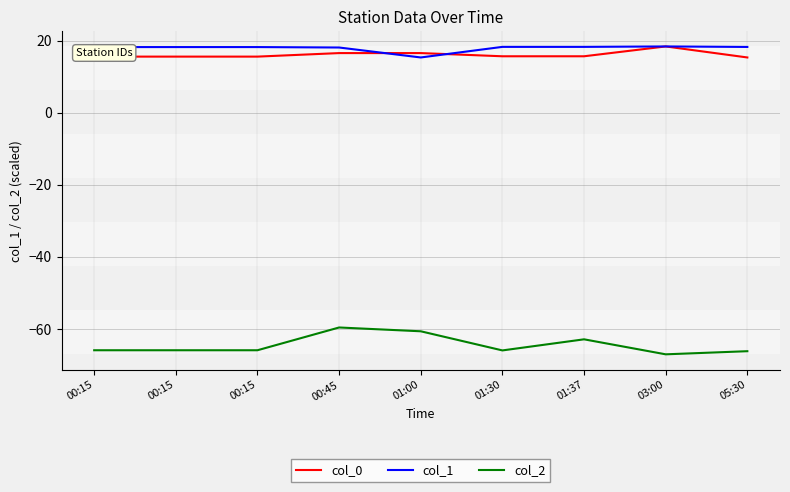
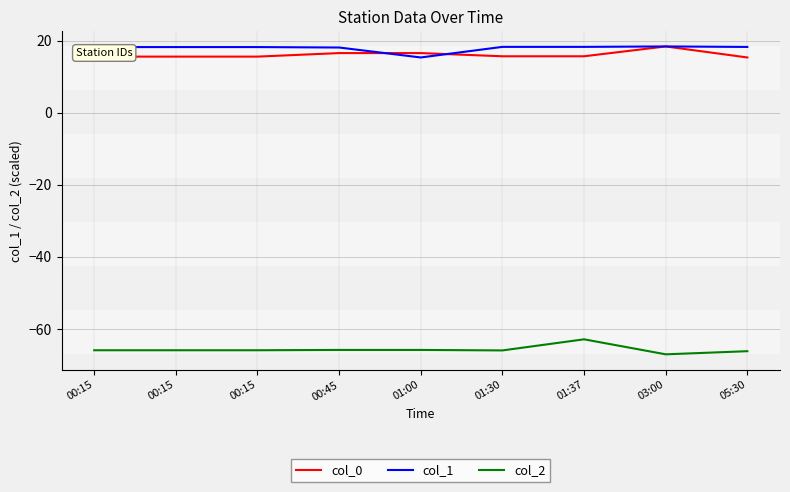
  {
    "col_0": {
      "00:45": 17,
      "01:00": 17,
      "01:30": 16,
      "01:37": 16,
      "05:30": 15
    },
    "col_1": {
      "00:45": 18,
      "01:00": 15,
      "01:30": 18,
      "01:37": 18,
      "05:30": 18
    },
    "col_2": {
-     "00:45": -60,
-     "01:00": -61,
+     "00:45": -66,
+     "01:00": -66,
      "01:30": -66,
      "01:37": -63,
      "03:00": -67,
      "05:30": -66
    }
  }
